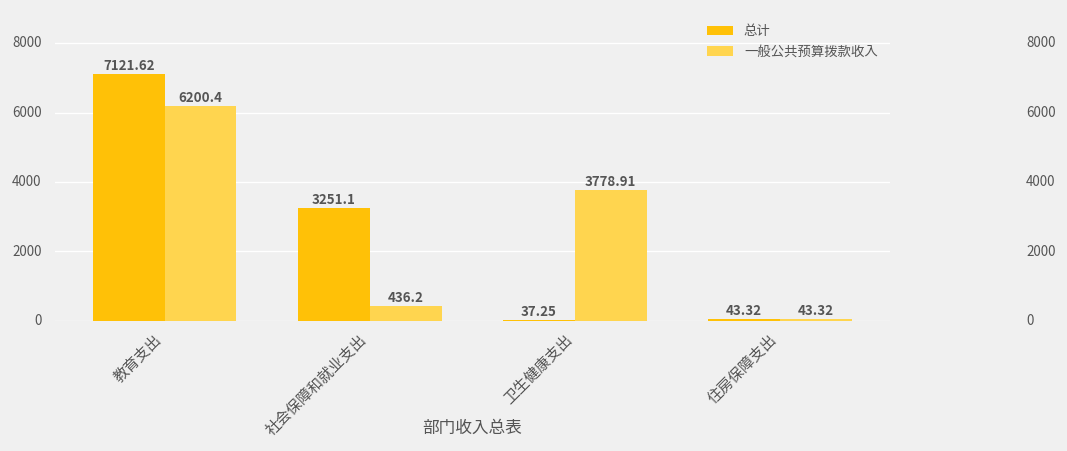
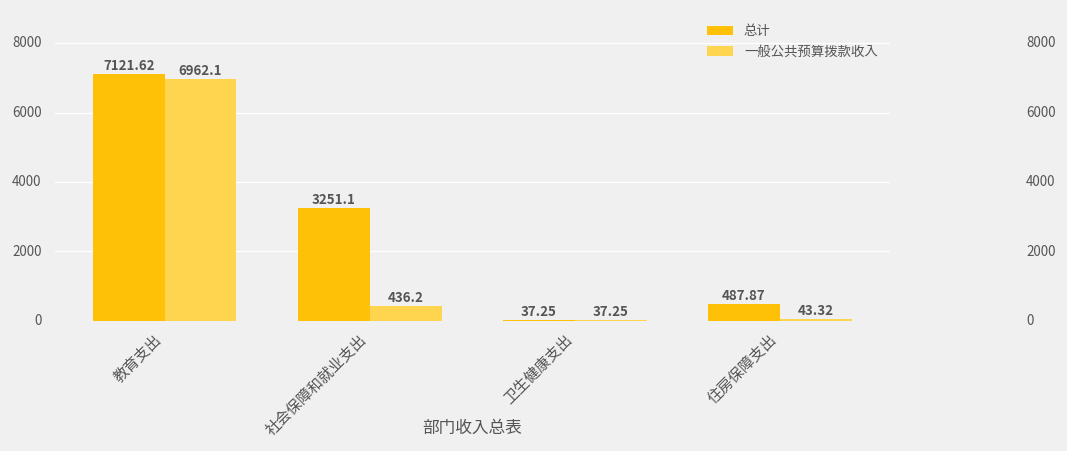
  {
    "总计": {
      "教育支出": 7121.62,
      "社会保障和就业支出": 3251.1,
      "卫生健康支出": 37.25,
-     "住房保障支出": 43.32
+     "住房保障支出": 487.87
    },
    "一般公共预算拨款收入": {
-     "教育支出": 6200.4,
+     "教育支出": 6962.1,
      "社会保障和就业支出": 436.2,
-     "卫生健康支出": 3778.91,
+     "卫生健康支出": 37.25,
      "住房保障支出": 43.32
    }
  }
